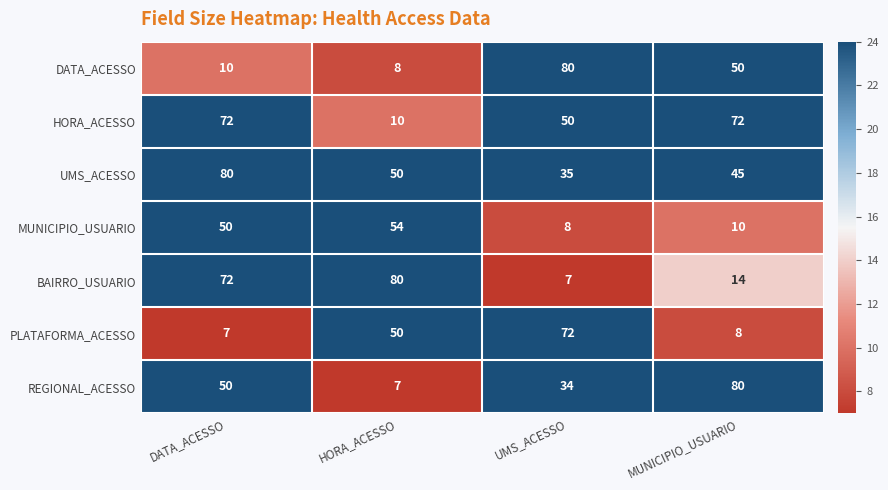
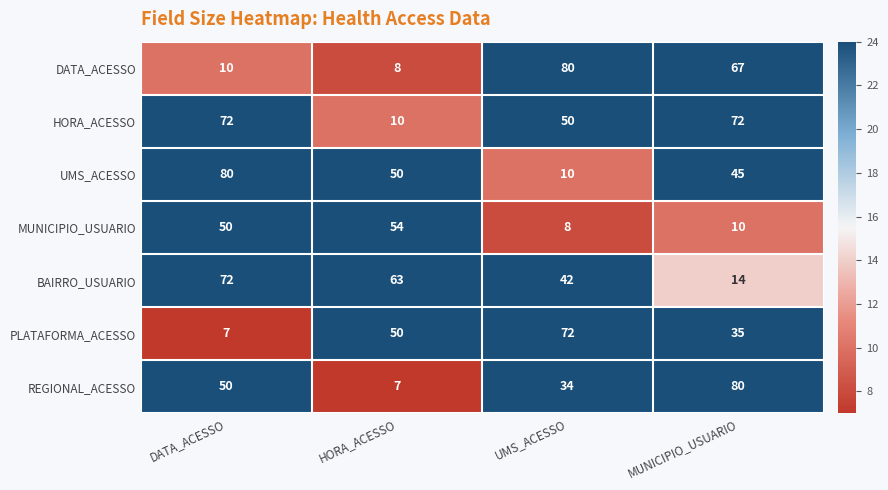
  {
    "DATA_ACESSO": {
      "DATA_ACESSO": 10,
      "HORA_ACESSO": 8,
      "UMS_ACESSO": 80,
-     "MUNICIPIO_USUARIO": 50
+     "MUNICIPIO_USUARIO": 67
    },
    "HORA_ACESSO": {
      "DATA_ACESSO": 72,
      "HORA_ACESSO": 10,
      "UMS_ACESSO": 50,
      "MUNICIPIO_USUARIO": 72
    },
    "UMS_ACESSO": {
      "DATA_ACESSO": 80,
      "HORA_ACESSO": 50,
-     "UMS_ACESSO": 35,
+     "UMS_ACESSO": 10,
      "MUNICIPIO_USUARIO": 45
    },
    "MUNICIPIO_USUARIO": {
      "DATA_ACESSO": 50,
      "HORA_ACESSO": 54,
      "UMS_ACESSO": 8,
      "MUNICIPIO_USUARIO": 10
    },
    "BAIRRO_USUARIO": {
      "DATA_ACESSO": 72,
-     "HORA_ACESSO": 80,
-     "UMS_ACESSO": 7,
+     "HORA_ACESSO": 63,
+     "UMS_ACESSO": 42,
      "MUNICIPIO_USUARIO": 14
    },
    "PLATAFORMA_ACESSO": {
      "DATA_ACESSO": 7,
      "HORA_ACESSO": 50,
      "UMS_ACESSO": 72,
-     "MUNICIPIO_USUARIO": 8
+     "MUNICIPIO_USUARIO": 35
    },
    "REGIONAL_ACESSO": {
      "DATA_ACESSO": 50,
      "HORA_ACESSO": 7,
      "UMS_ACESSO": 34,
      "MUNICIPIO_USUARIO": 80
    }
  }
